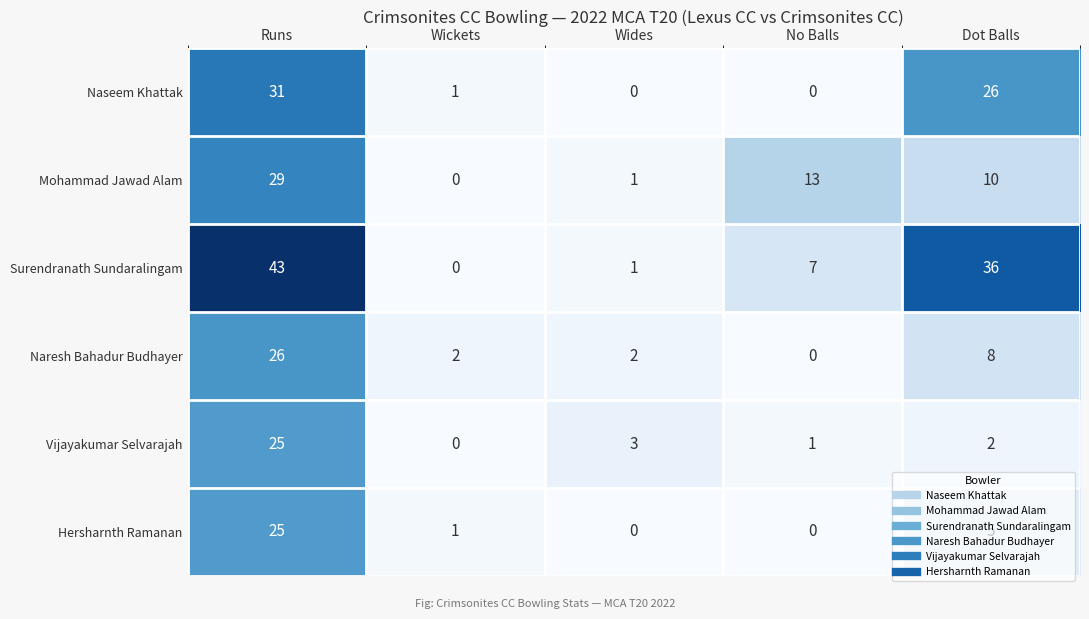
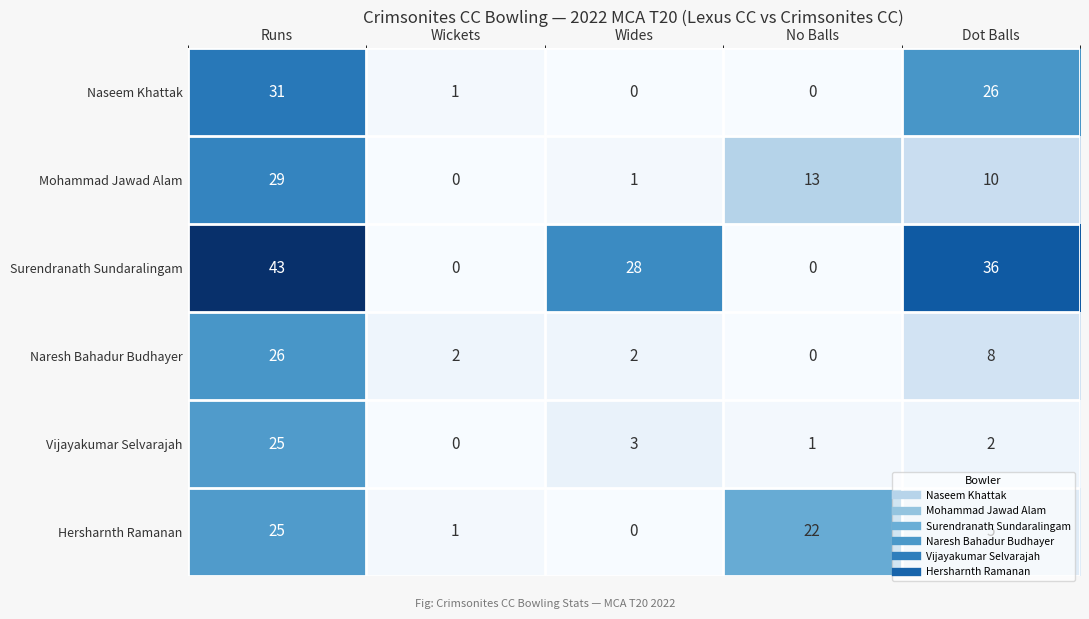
  {
    "Naseem Khattak": {
      "Runs": 31,
      "Wickets": 1,
      "Wides": 0,
      "No Balls": 0,
      "Dot Balls": 26
    },
    "Mohammad Jawad Alam": {
      "Runs": 29,
      "Wickets": 0,
      "Wides": 1,
      "No Balls": 13,
      "Dot Balls": 10
    },
    "Surendranath Sundaralingam": {
      "Runs": 43,
      "Wickets": 0,
-     "Wides": 1,
-     "No Balls": 7,
+     "Wides": 28,
+     "No Balls": 0,
      "Dot Balls": 36
    },
    "Naresh Bahadur Budhayer": {
      "Runs": 26,
      "Wickets": 2,
      "Wides": 2,
      "No Balls": 0,
      "Dot Balls": 8
    },
    "Vijayakumar Selvarajah": {
      "Runs": 25,
      "Wickets": 0,
      "Wides": 3,
      "No Balls": 1,
      "Dot Balls": 2
    },
    "Hersharnth Ramanan": {
      "Runs": 25,
      "Wickets": 1,
      "Wides": 0,
-     "No Balls": 0
+     "No Balls": 22
    }
  }
